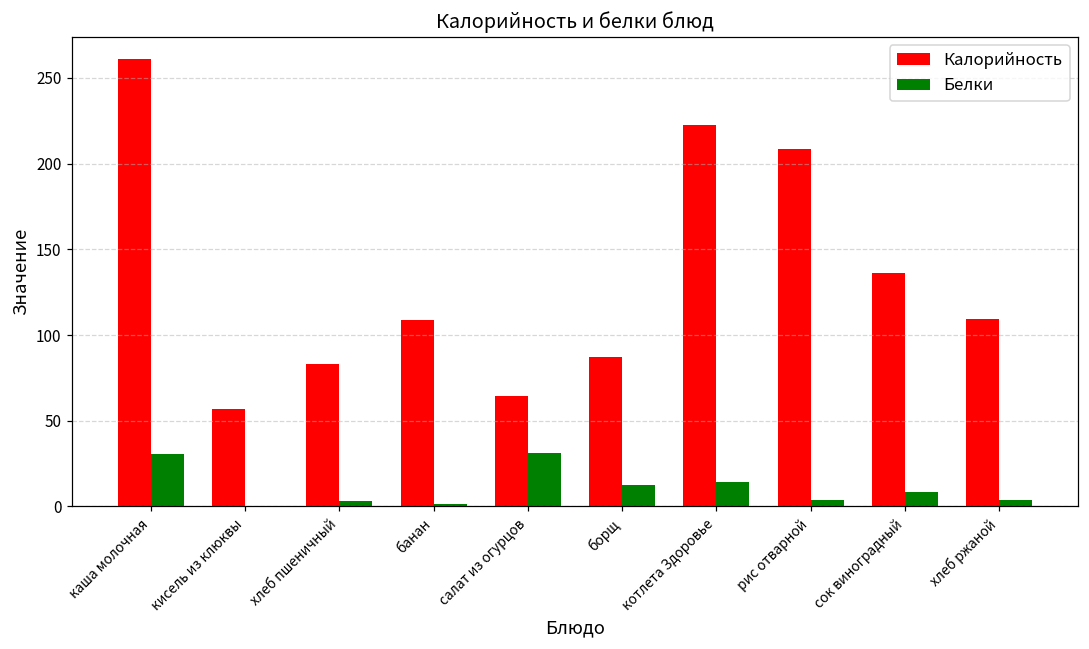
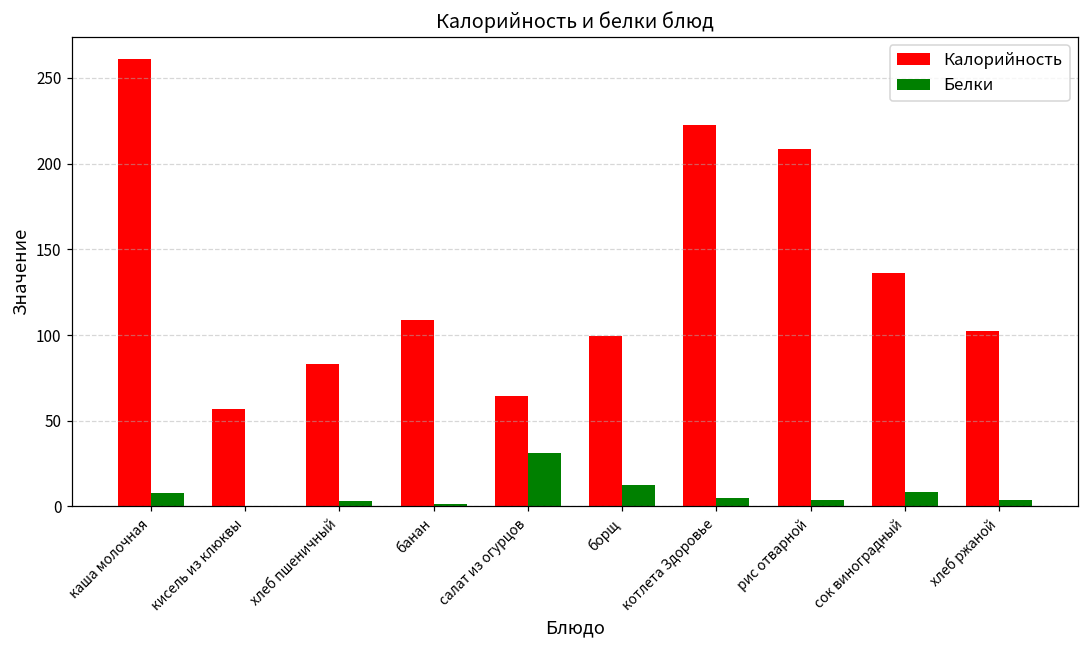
  {
    "Калорийность": {
      "каша молочная": 261,
      "кисель из клюквы": 57,
      "хлеб пшеничный": 83,
      "банан": 109,
      "салат из огурцов": 65,
-     "борщ": 87,
+     "борщ": 99,
      "котлета Здоровье": 223,
      "рис отварной": 209,
      "сок виноградный": 136,
-     "хлеб ржаной": 109
+     "хлеб ржаной": 103
    },
    "Белки": {
-     "каша молочная": 31,
+     "каша молочная": 8,
      "хлеб пшеничный": 3,
      "салат из огурцов": 31,
      "борщ": 13,
-     "котлета Здоровье": 14,
+     "котлета Здоровье": 5,
      "рис отварной": 4,
      "сок виноградный": 8,
      "хлеб ржаной": 4
    }
  }
